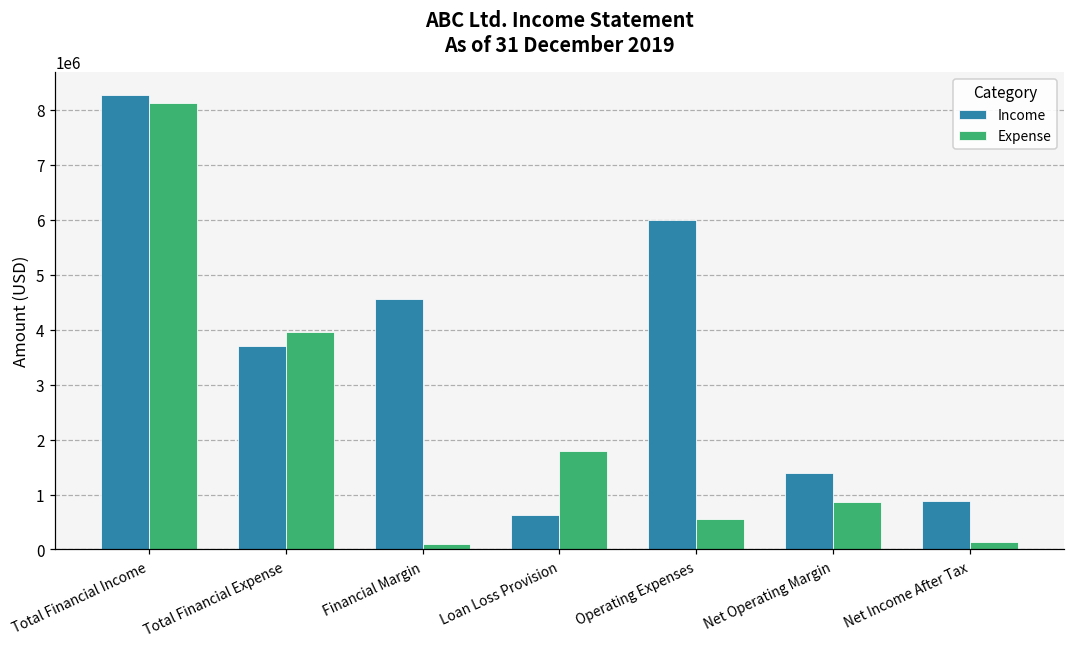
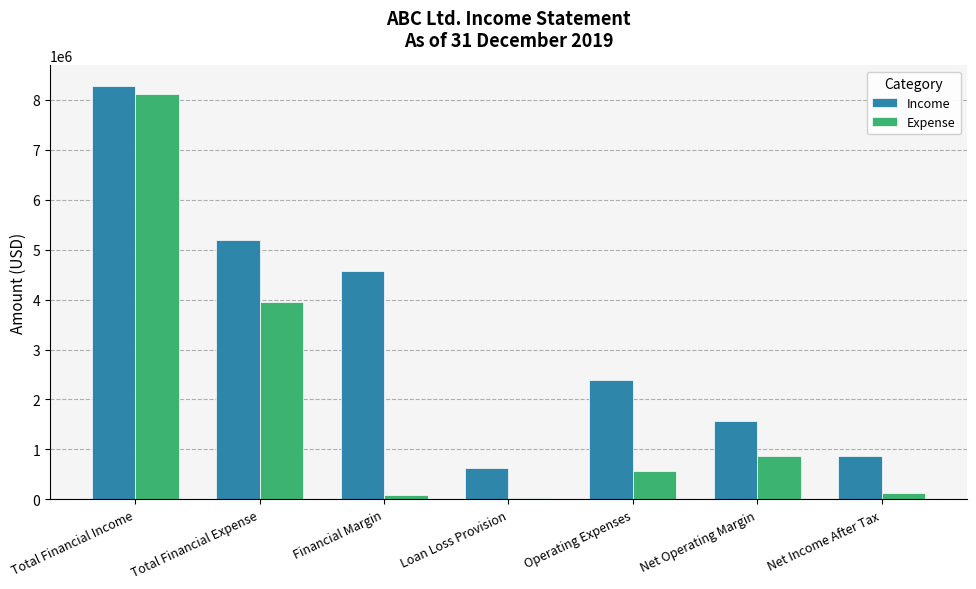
  {
    "Income": {
      "Total Financial Income": 8300000,
-     "Total Financial Expense": 3700000,
+     "Total Financial Expense": 5200000,
      "Financial Margin": 4600000,
      "Loan Loss Provision": 600000,
-     "Operating Expenses": 6000000,
-     "Net Operating Margin": 1400000,
+     "Operating Expenses": 2400000,
+     "Net Operating Margin": 1600000,
      "Net Income After Tax": 900000
    },
    "Expense": {
      "Total Financial Income": 8100000,
      "Total Financial Expense": 4000000,
      "Financial Margin": 100000,
-     "Loan Loss Provision": 1800000,
+     "Loan Loss Provision": 0,
      "Operating Expenses": 600000,
      "Net Operating Margin": 900000,
      "Net Income After Tax": 100000
    }
  }
